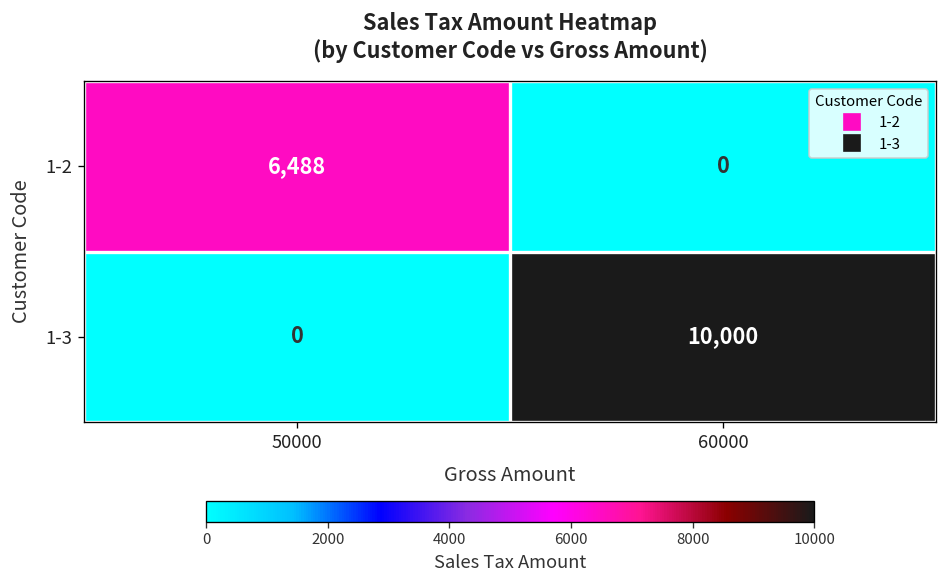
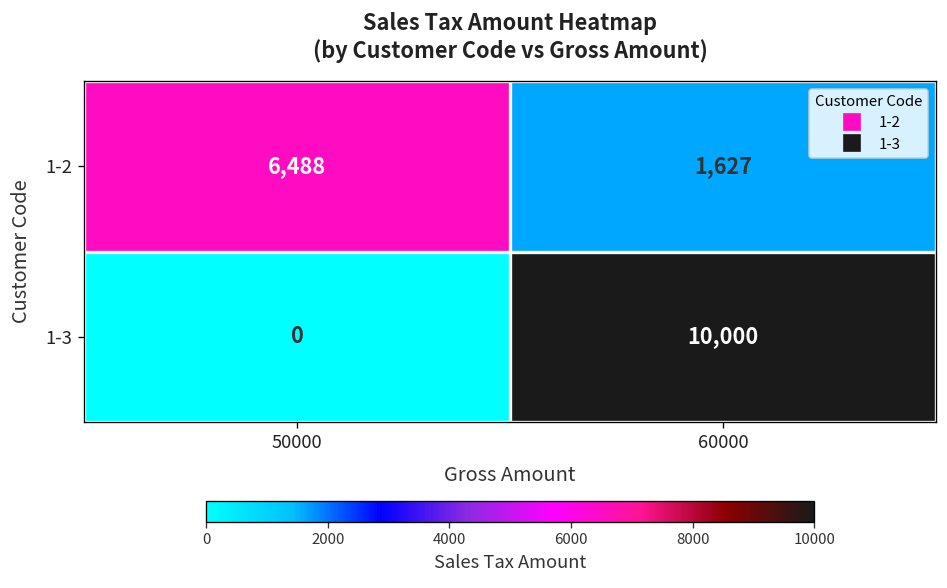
  {
    "1-2": {
      "50000": "6,488",
-     "60000": "0"
+     "60000": "1,627"
    },
    "1-3": {
      "50000": "0",
      "60000": "10,000"
    }
  }
